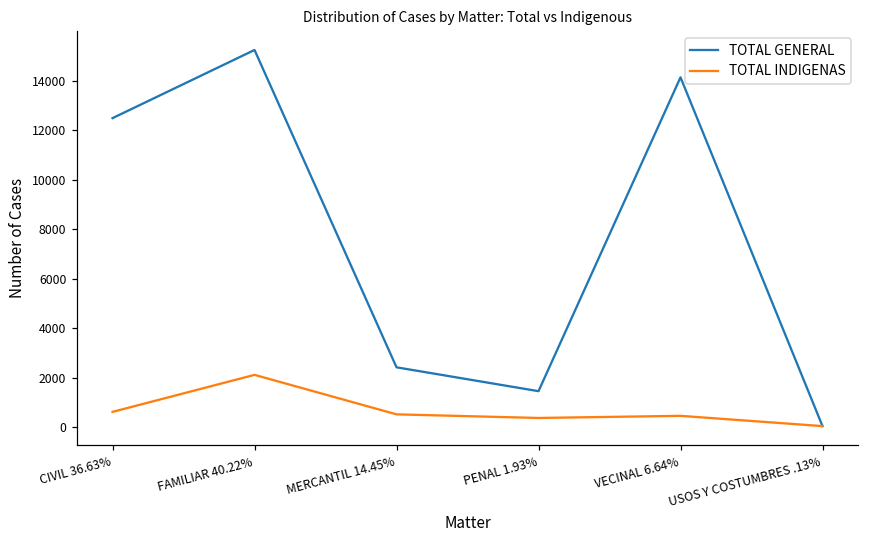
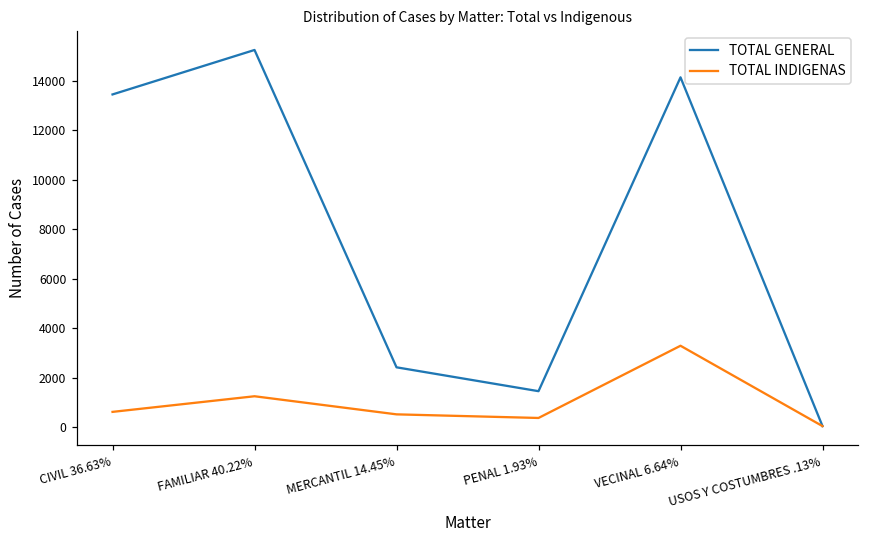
  {
    "TOTAL GENERAL": {
-     "CIVIL 36.63%": 12500,
+     "CIVIL 36.63%": 13400,
      "FAMILIAR 40.22%": 15200,
      "MERCANTIL 14.45%": 2400,
      "PENAL 1.93%": 1500,
      "VECINAL 6.64%": 14100
    },
    "TOTAL INDIGENAS": {
      "CIVIL 36.63%": 600,
-     "FAMILIAR 40.22%": 2100,
+     "FAMILIAR 40.22%": 1300,
      "MERCANTIL 14.45%": 500,
      "PENAL 1.93%": 400,
-     "VECINAL 6.64%": 500
+     "VECINAL 6.64%": 3300
    }
  }
